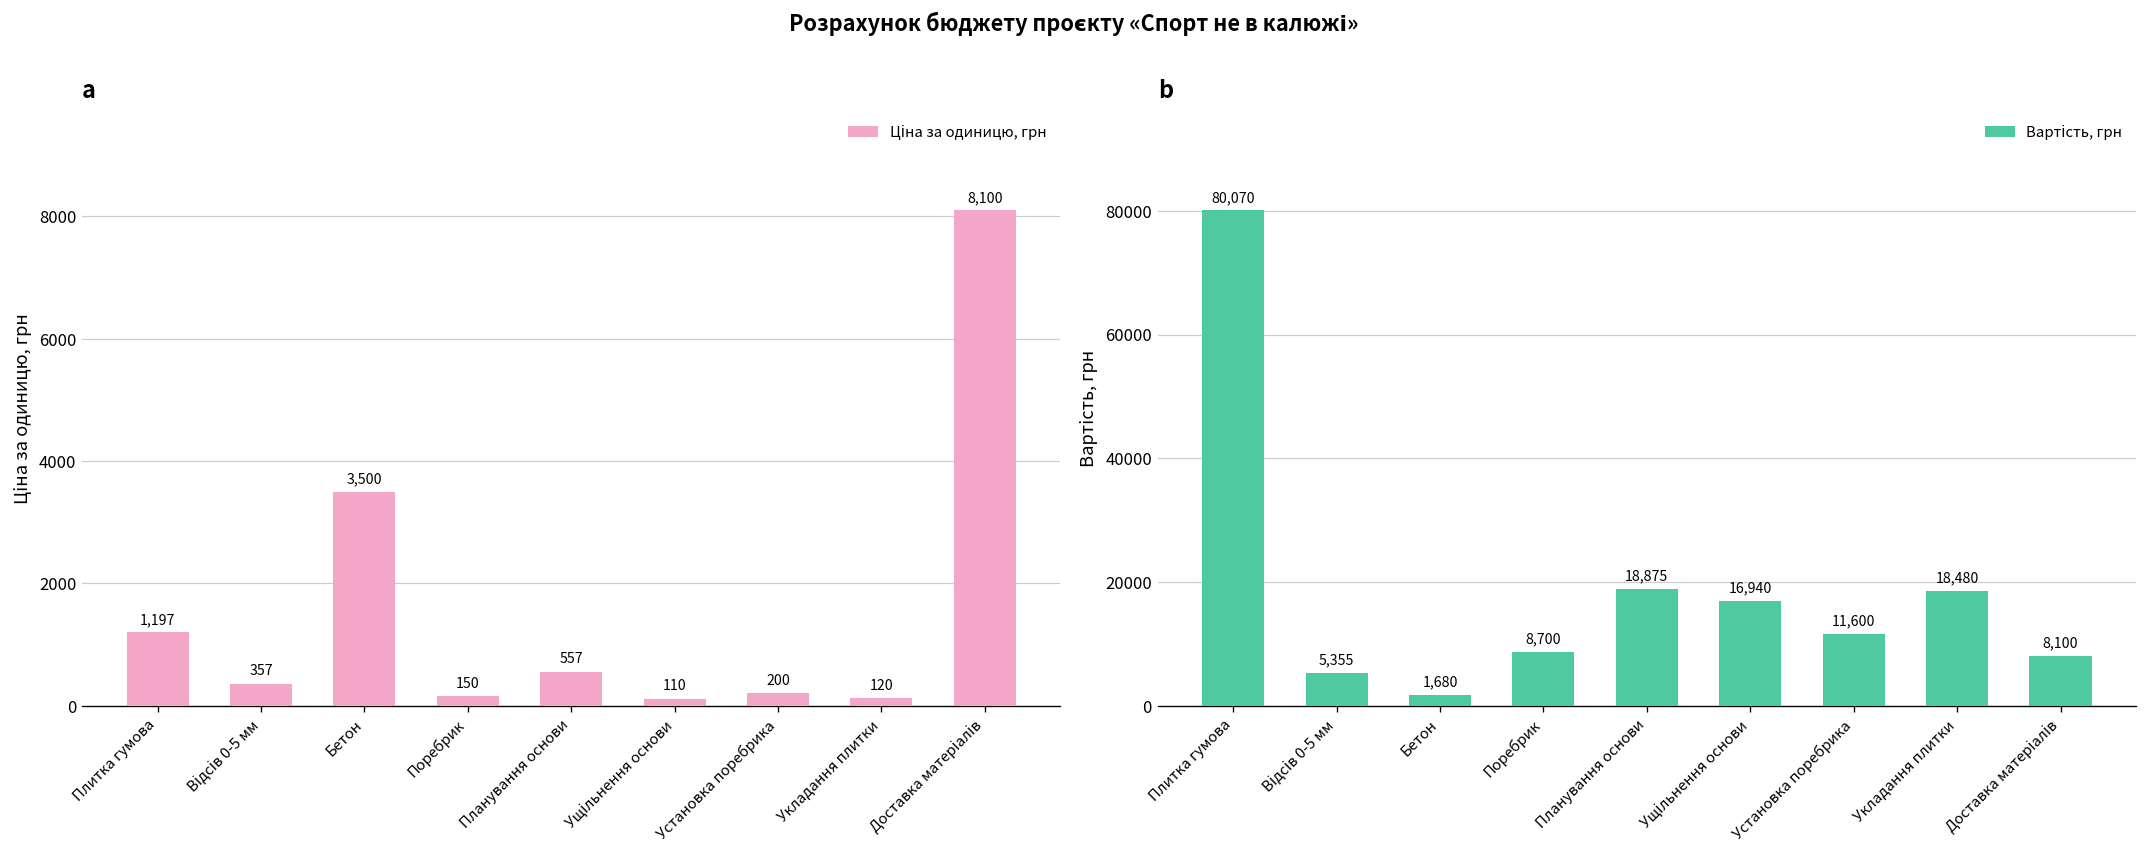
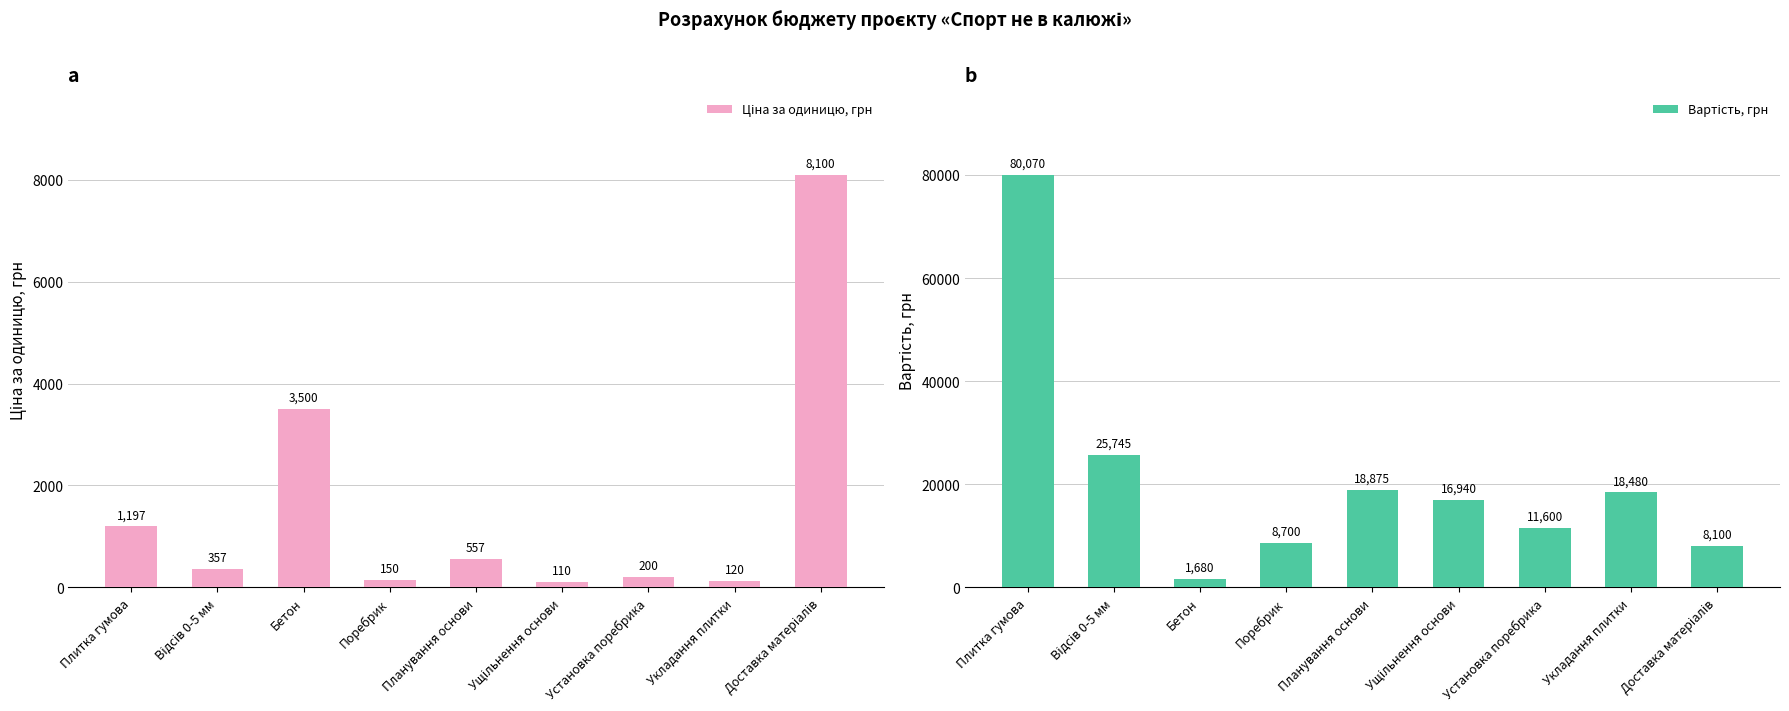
  {
    "a": {
      "Плитка гумова": "1,197",
      "Відсів 0-5 мм": "357",
      "Бетон": "3,500",
      "Поребрик": "150",
      "Планування основи": "557",
      "Ущільнення основи": "110",
      "Установка поребрика": "200",
      "Укладання плитки": "120",
      "Доставка матеріалів": "8,100"
    },
    "b": {
      "Плитка гумова": "80,070",
-     "Відсів 0-5 мм": "5,355",
+     "Відсів 0-5 мм": "25,745",
      "Бетон": "1,680",
      "Поребрик": "8,700",
      "Планування основи": "18,875",
      "Ущільнення основи": "16,940",
      "Установка поребрика": "11,600",
      "Укладання плитки": "18,480",
      "Доставка матеріалів": "8,100"
    }
  }
